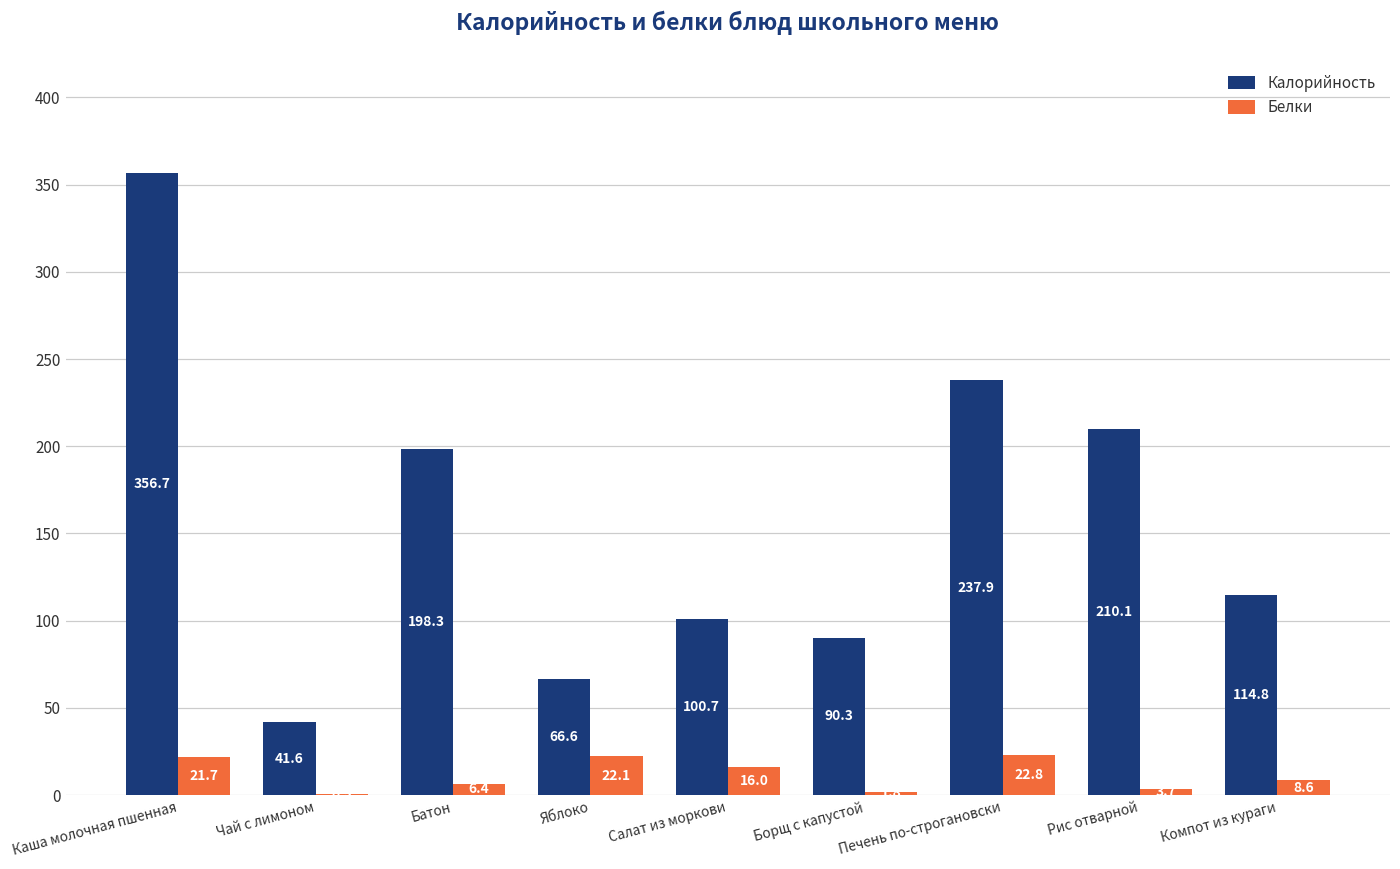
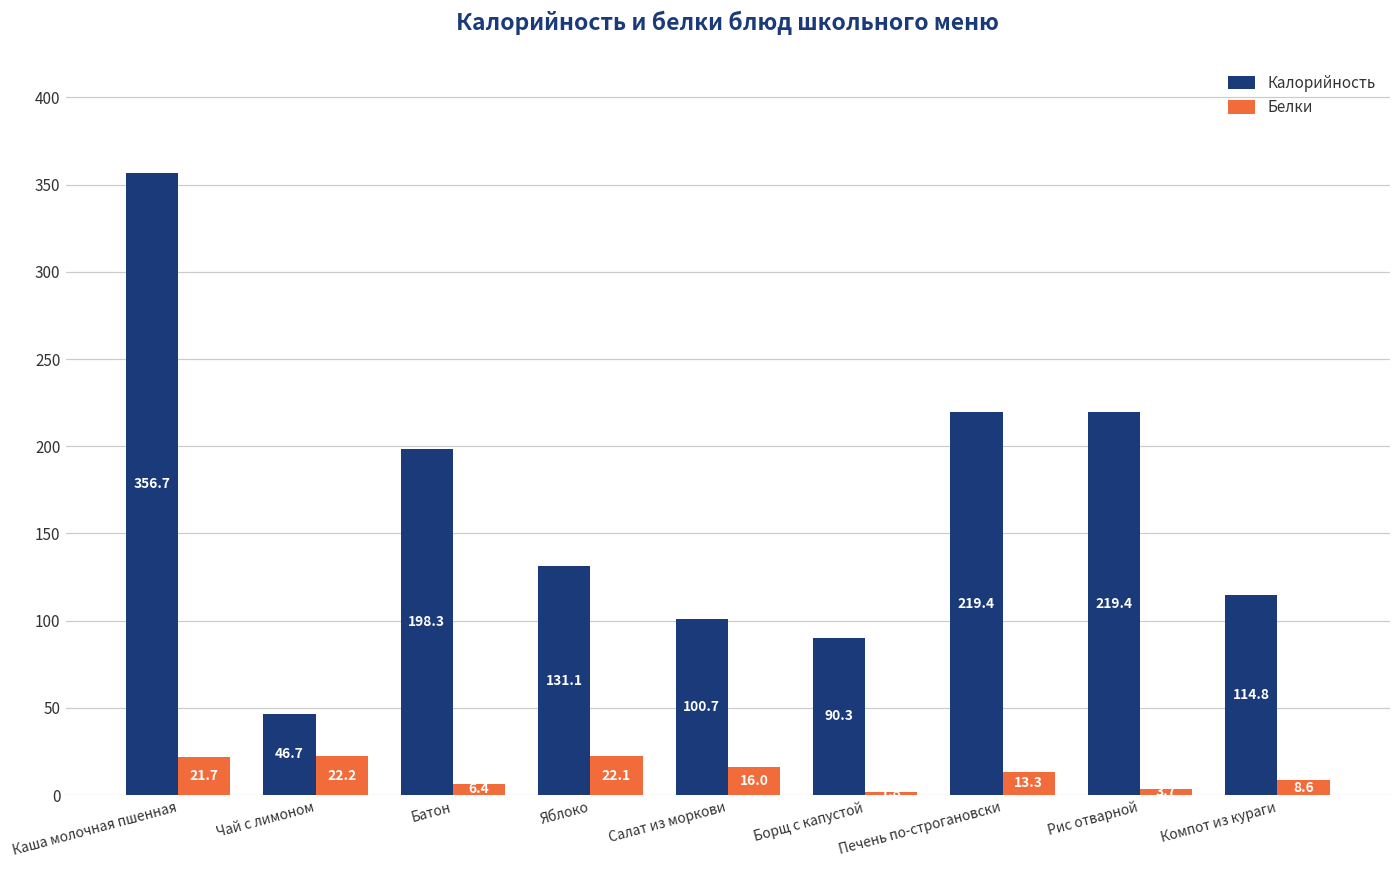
  {
    "Калорийность": {
      "Каша молочная пшенная": 356.7,
-     "Чай с лимоном": 41.6,
+     "Чай с лимоном": 46.7,
      "Батон": 198.3,
-     "Яблоко": 66.6,
+     "Яблоко": 131.1,
      "Салат из моркови": 100.7,
      "Борщ с капустой": 90.3,
-     "Печень по-строгановски": 237.9,
-     "Рис отварной": 210.1,
+     "Печень по-строгановски": 219.4,
+     "Рис отварной": 219.4,
      "Компот из кураги": 114.8
    },
    "Белки": {
      "Каша молочная пшенная": 21.7,
-     "Чай с лимоном": 1,
+     "Чай с лимоном": 22,
      "Батон": 6.4,
      "Яблоко": 22.1,
      "Салат из моркови": 16.0,
-     "Печень по-строгановски": 22.8,
+     "Печень по-строгановски": 13.3,
      "Компот из кураги": 8.6
    }
  }
